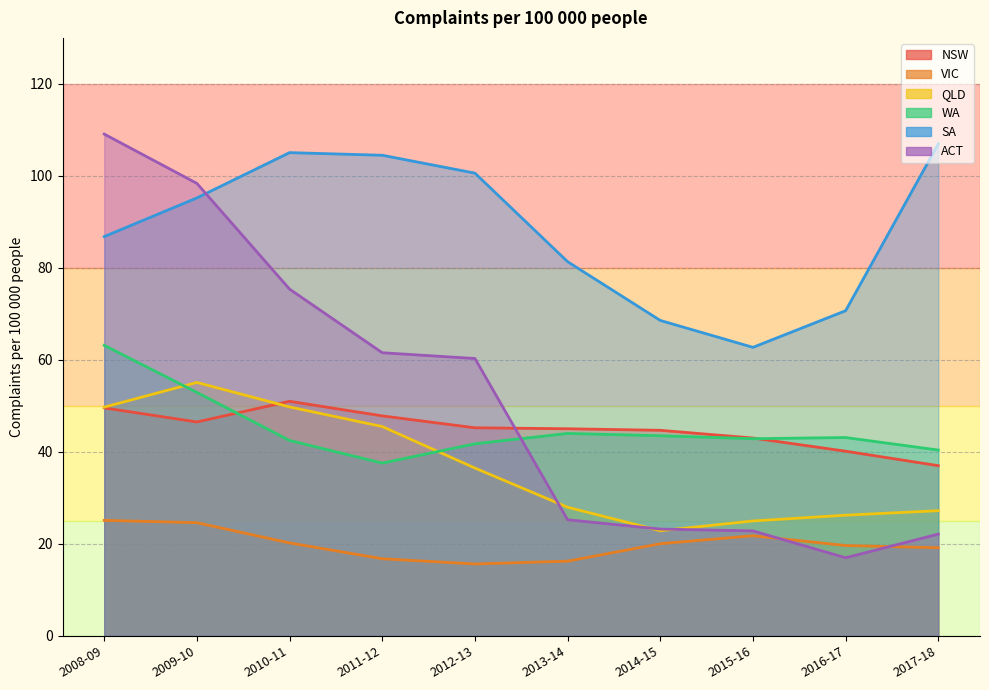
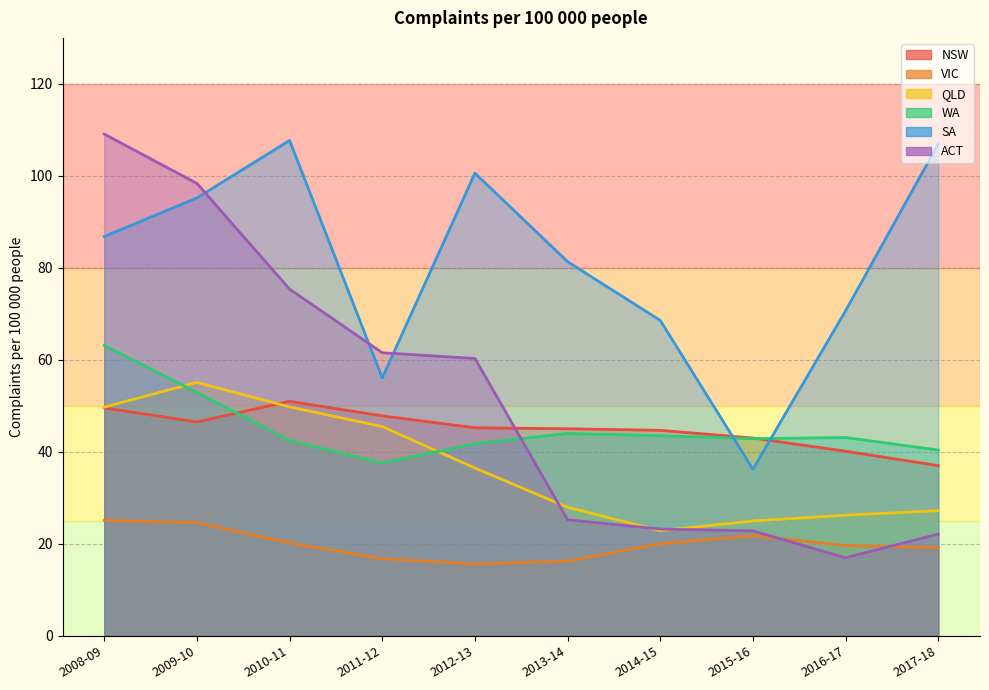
  {
    "WA": {
      "2008-09": 63,
      "2009-10": 53,
      "2010-11": 42,
      "2011-12": 38,
      "2012-13": 42,
      "2013-14": 44,
      "2014-15": 44,
      "2016-17": 43,
      "2017-18": 40
    },
    "SA": {
      "2008-09": 87,
      "2009-10": 95,
-     "2010-11": 105,
-     "2011-12": 104,
+     "2010-11": 108,
+     "2011-12": 56,
      "2012-13": 101,
      "2013-14": 81,
      "2014-15": 69,
-     "2015-16": 63,
+     "2015-16": 36,
      "2016-17": 71
    },
    "ACT": {
      "2008-09": 109,
      "2009-10": 98,
      "2010-11": 75,
      "2011-12": 62,
      "2012-13": 60,
      "2013-14": 25,
      "2015-16": 23,
      "2016-17": 17,
      "2017-18": 22
    }
  }
